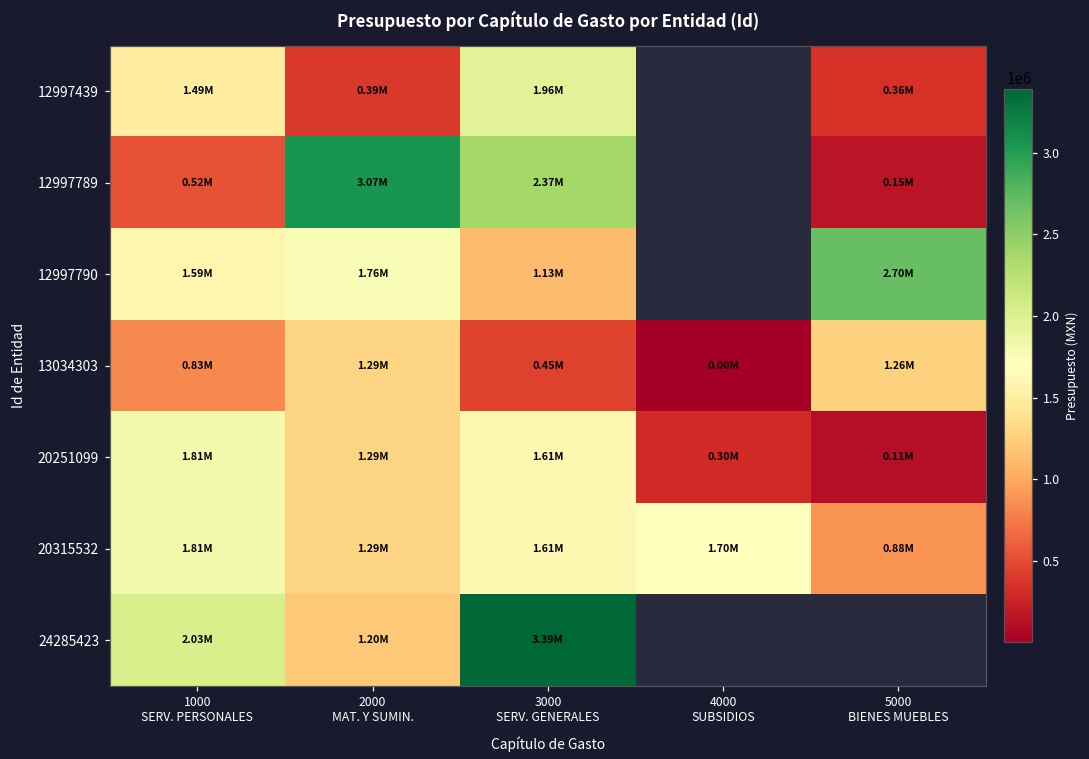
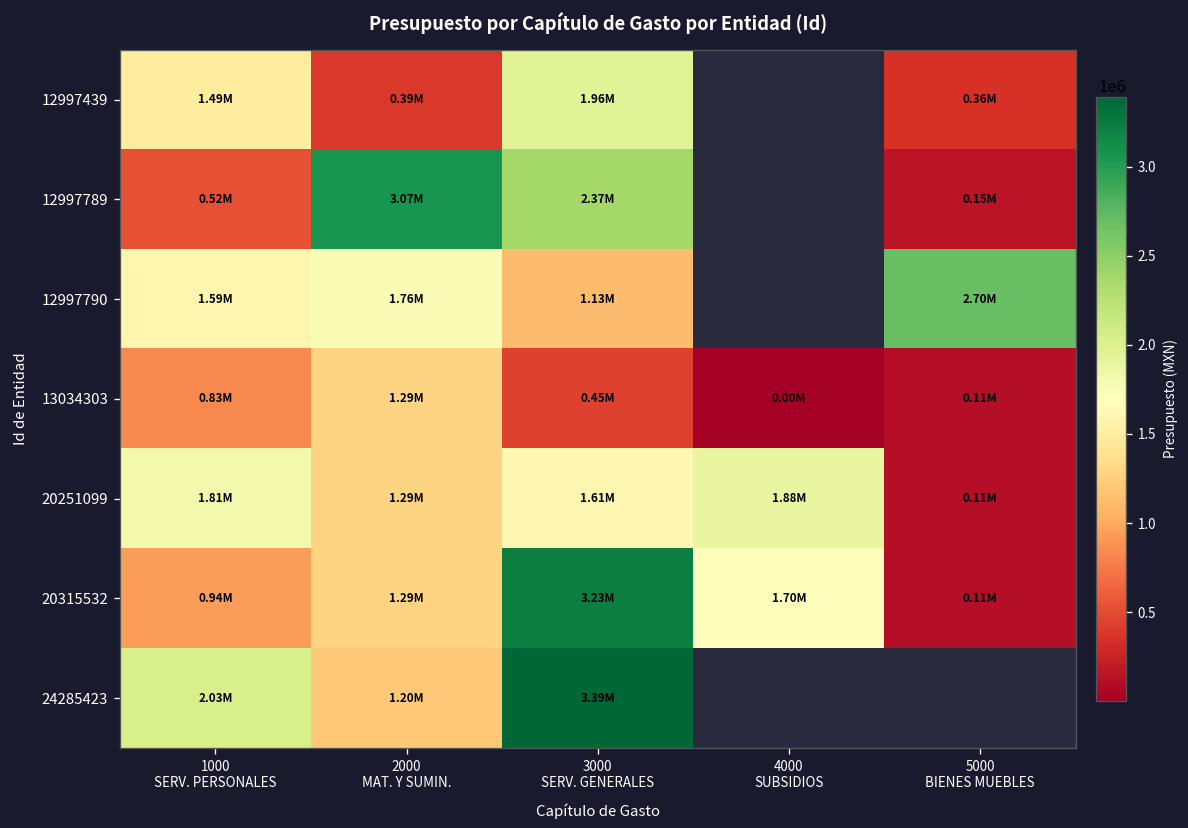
  {
    "12997439": {
      "1000 SERV. PERSONALES": "1.49M",
      "2000 MAT. Y SUMIN.": "0.39M",
      "3000 SERV. GENERALES": "1.96M",
      "5000 BIENES MUEBLES": "0.36M"
    },
    "12997789": {
      "1000 SERV. PERSONALES": "0.52M",
      "2000 MAT. Y SUMIN.": "3.07M",
      "3000 SERV. GENERALES": "2.37M",
      "5000 BIENES MUEBLES": "0.15M"
    },
    "12997790": {
      "1000 SERV. PERSONALES": "1.59M",
      "2000 MAT. Y SUMIN.": "1.76M",
      "3000 SERV. GENERALES": "1.13M",
      "5000 BIENES MUEBLES": "2.70M"
    },
    "13034303": {
      "1000 SERV. PERSONALES": "0.83M",
      "2000 MAT. Y SUMIN.": "1.29M",
      "3000 SERV. GENERALES": "0.45M",
      "4000 SUBSIDIOS": "0.00M",
-     "5000 BIENES MUEBLES": "1.26M"
+     "5000 BIENES MUEBLES": "0.11M"
    },
    "20251099": {
      "1000 SERV. PERSONALES": "1.81M",
      "2000 MAT. Y SUMIN.": "1.29M",
      "3000 SERV. GENERALES": "1.61M",
-     "4000 SUBSIDIOS": "0.30M",
+     "4000 SUBSIDIOS": "1.88M",
      "5000 BIENES MUEBLES": "0.11M"
    },
    "20315532": {
-     "1000 SERV. PERSONALES": "1.81M",
+     "1000 SERV. PERSONALES": "0.94M",
      "2000 MAT. Y SUMIN.": "1.29M",
-     "3000 SERV. GENERALES": "1.61M",
+     "3000 SERV. GENERALES": "3.23M",
      "4000 SUBSIDIOS": "1.70M",
-     "5000 BIENES MUEBLES": "0.88M"
+     "5000 BIENES MUEBLES": "0.11M"
    },
    "24285423": {
      "1000 SERV. PERSONALES": "2.03M",
      "2000 MAT. Y SUMIN.": "1.20M",
      "3000 SERV. GENERALES": "3.39M"
    }
  }
